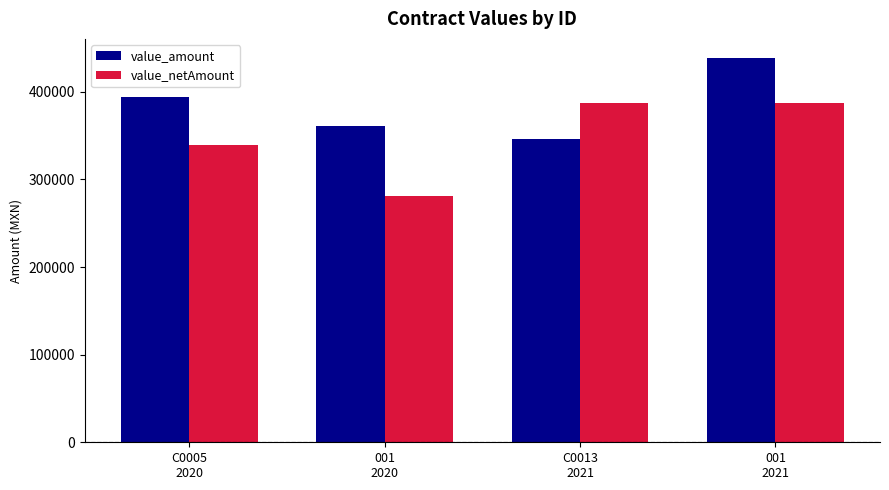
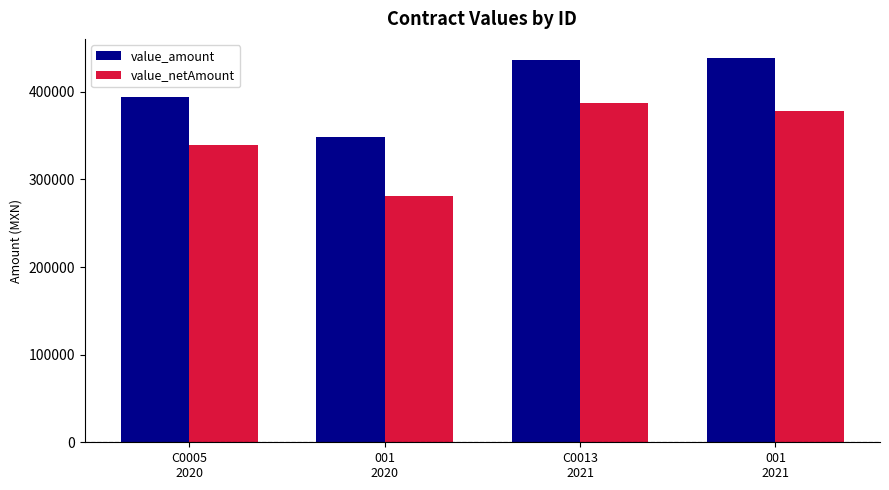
  {
    "value_amount": {
      "C0005 2020": 390000,
-     "001 2020": 360000,
-     "C0013 2021": 350000,
+     "001 2020": 350000,
+     "C0013 2021": 440000,
      "001 2021": 440000
    },
    "value_netAmount": {
      "C0005 2020": 340000,
      "001 2020": 280000,
      "C0013 2021": 390000,
-     "001 2021": 390000
+     "001 2021": 380000
    }
  }
